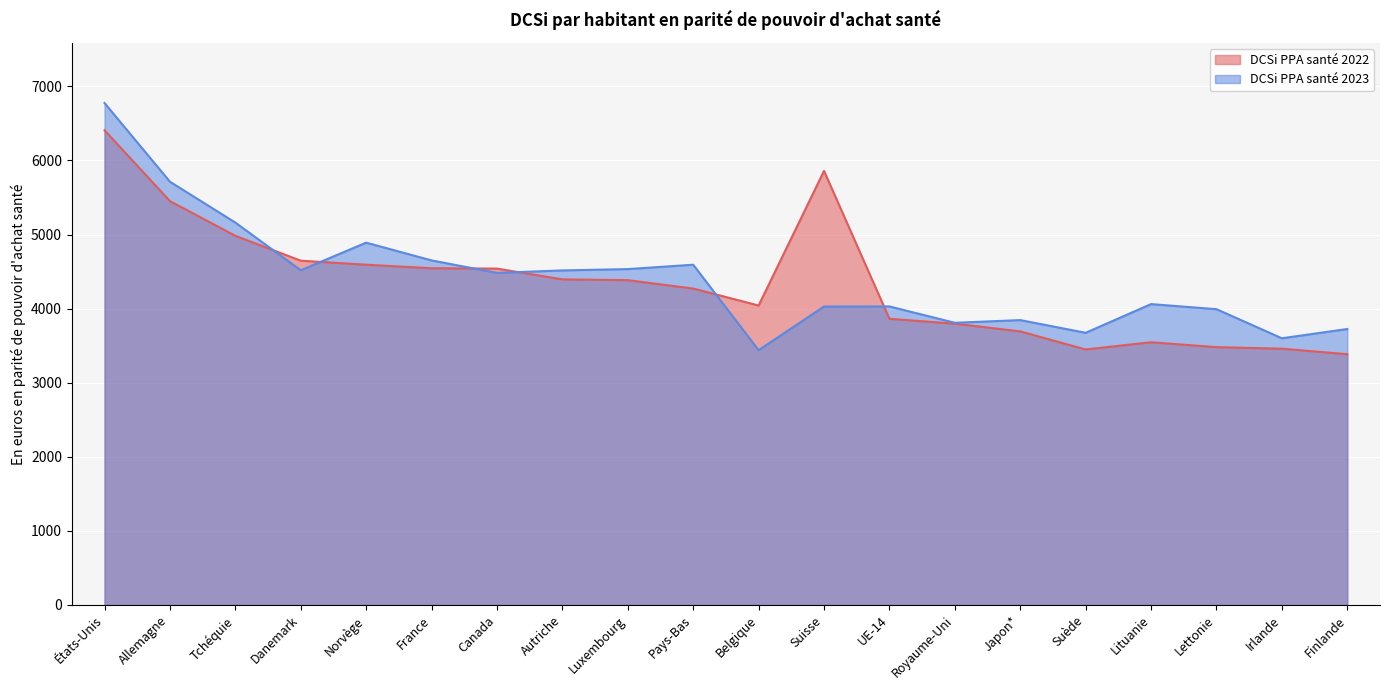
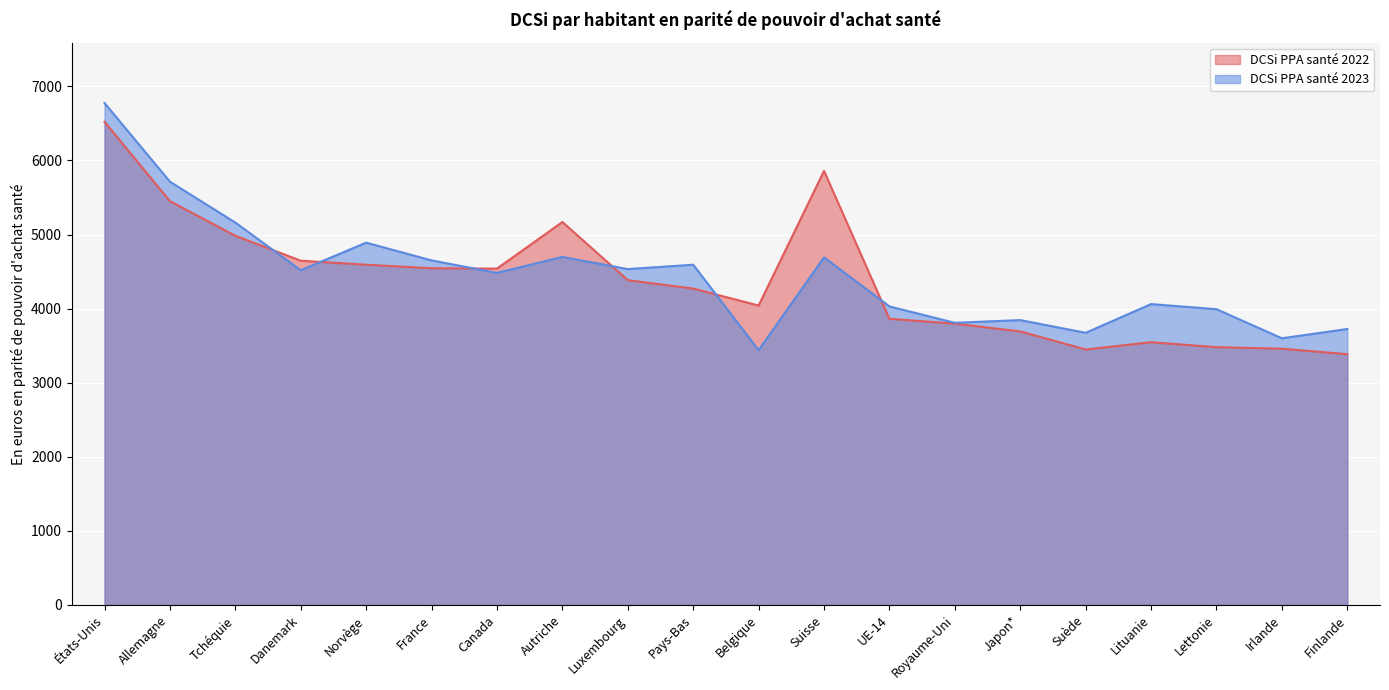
  {
    "DCSi PPA santé 2022": {
-     "États-Unis": 6400,
+     "États-Unis": 6500,
      "Allemagne": 5500,
      "Tchéquie": 5000,
      "Danemark": 4600,
      "Norvège": 4600,
      "France": 4500,
      "Canada": 4500,
-     "Autriche": 4400,
+     "Autriche": 5200,
      "Luxembourg": 4400,
      "Pays-Bas": 4300,
      "Belgique": 4000,
      "Suisse": 5900,
      "UE-14": 3900,
      "Japon*": 3700,
      "Suède": 3400,
      "Lituanie": 3500,
      "Lettonie": 3500,
      "Irlande": 3500,
      "Finlande": 3400
    },
    "DCSi PPA santé 2023": {
      "États-Unis": 6800,
      "Allemagne": 5700,
      "Tchéquie": 5200,
      "Danemark": 4500,
      "Norvège": 4900,
      "France": 4700,
      "Canada": 4500,
-     "Autriche": 4500,
+     "Autriche": 4700,
      "Luxembourg": 4500,
      "Pays-Bas": 4600,
      "Belgique": 3400,
-     "Suisse": 4000,
+     "Suisse": 4700,
      "UE-14": 4000,
      "Japon*": 3800,
      "Suède": 3700,
      "Lituanie": 4100,
      "Lettonie": 4000,
      "Irlande": 3600,
      "Finlande": 3700
    }
  }
